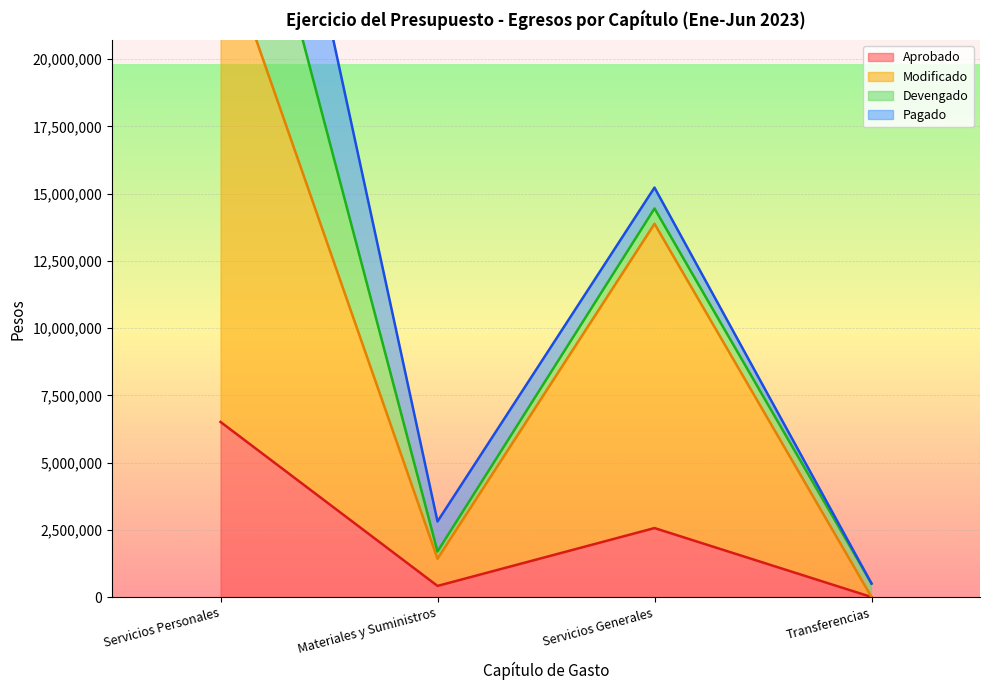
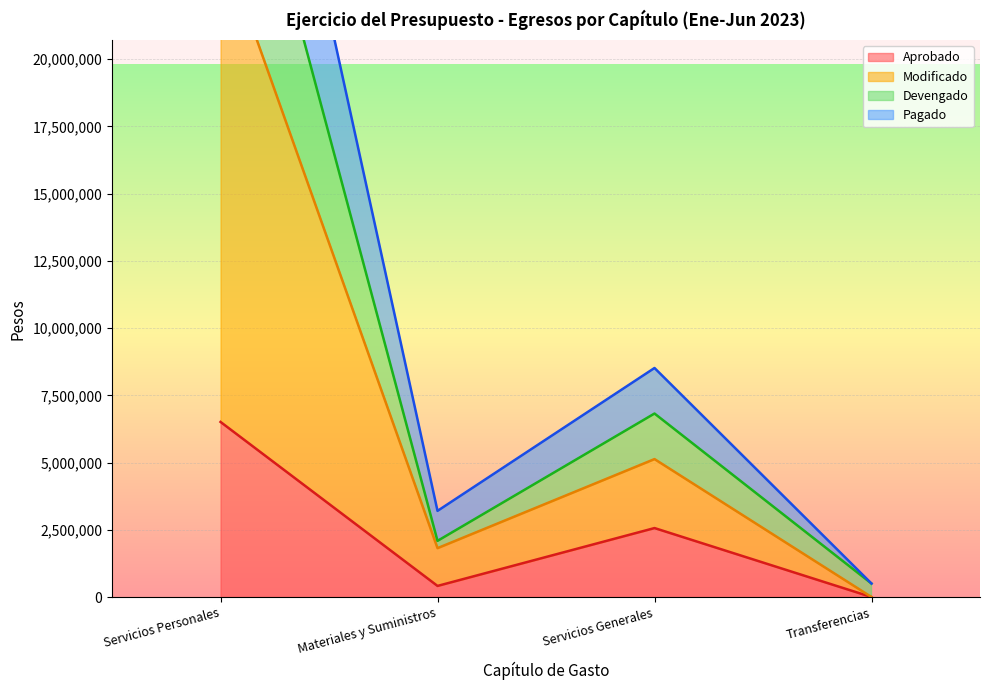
  {
    "Aprobado": {
      "Servicios Personales": "6,500,000",
      "Materiales y Suministros": "400,000",
      "Servicios Generales": "2,600,000"
    },
    "Modificado": {
-     "Materiales y Suministros": "1,000,000",
-     "Servicios Generales": "11,300,000"
+     "Materiales y Suministros": "1,400,000",
+     "Servicios Generales": "2,600,000"
    },
    "Devengado": {
      "Materiales y Suministros": "300,000",
-     "Servicios Generales": "600,000"
+     "Servicios Generales": "1,700,000"
    },
    "Pagado": {
      "Materiales y Suministros": "1,100,000",
-     "Servicios Generales": "800,000"
+     "Servicios Generales": "1,700,000"
    }
  }
